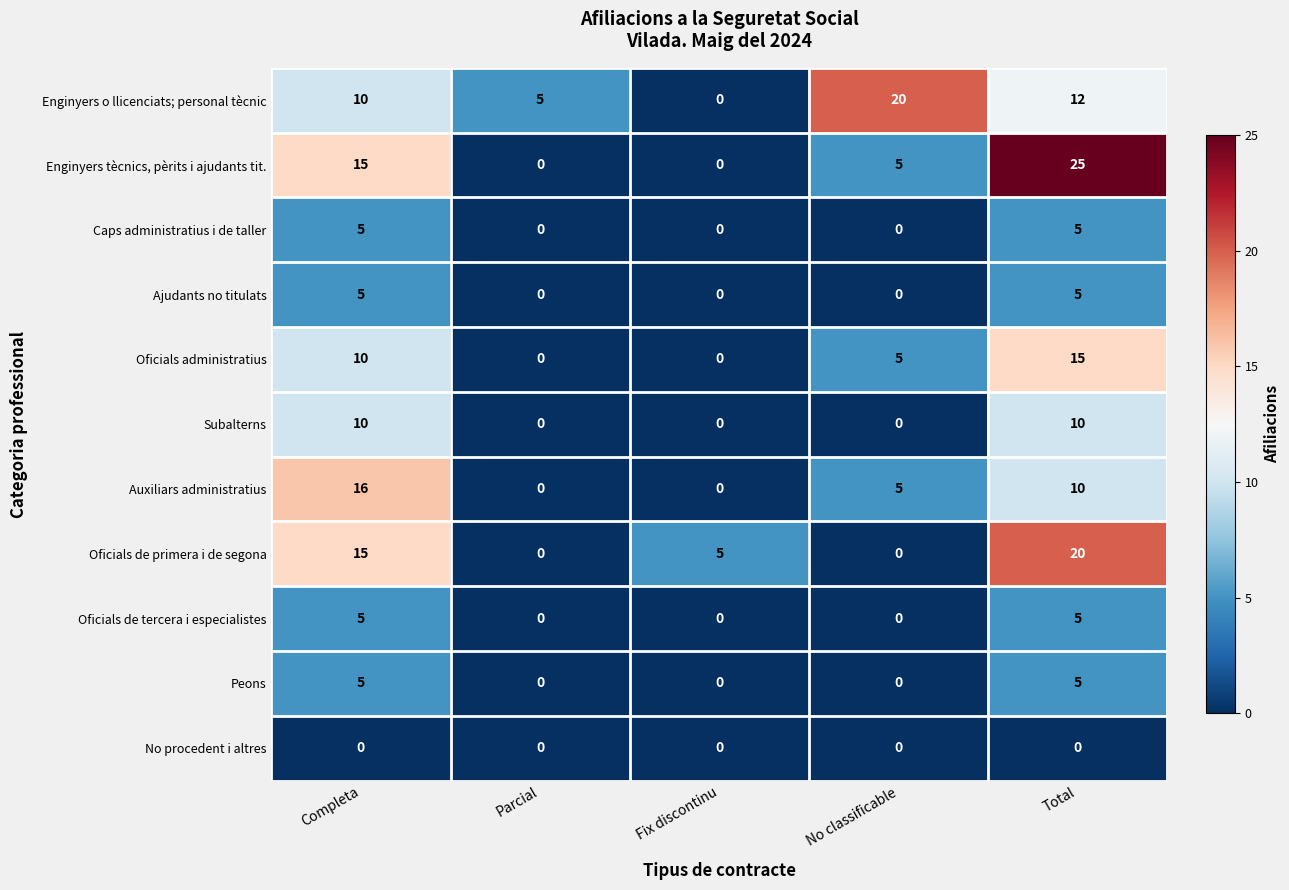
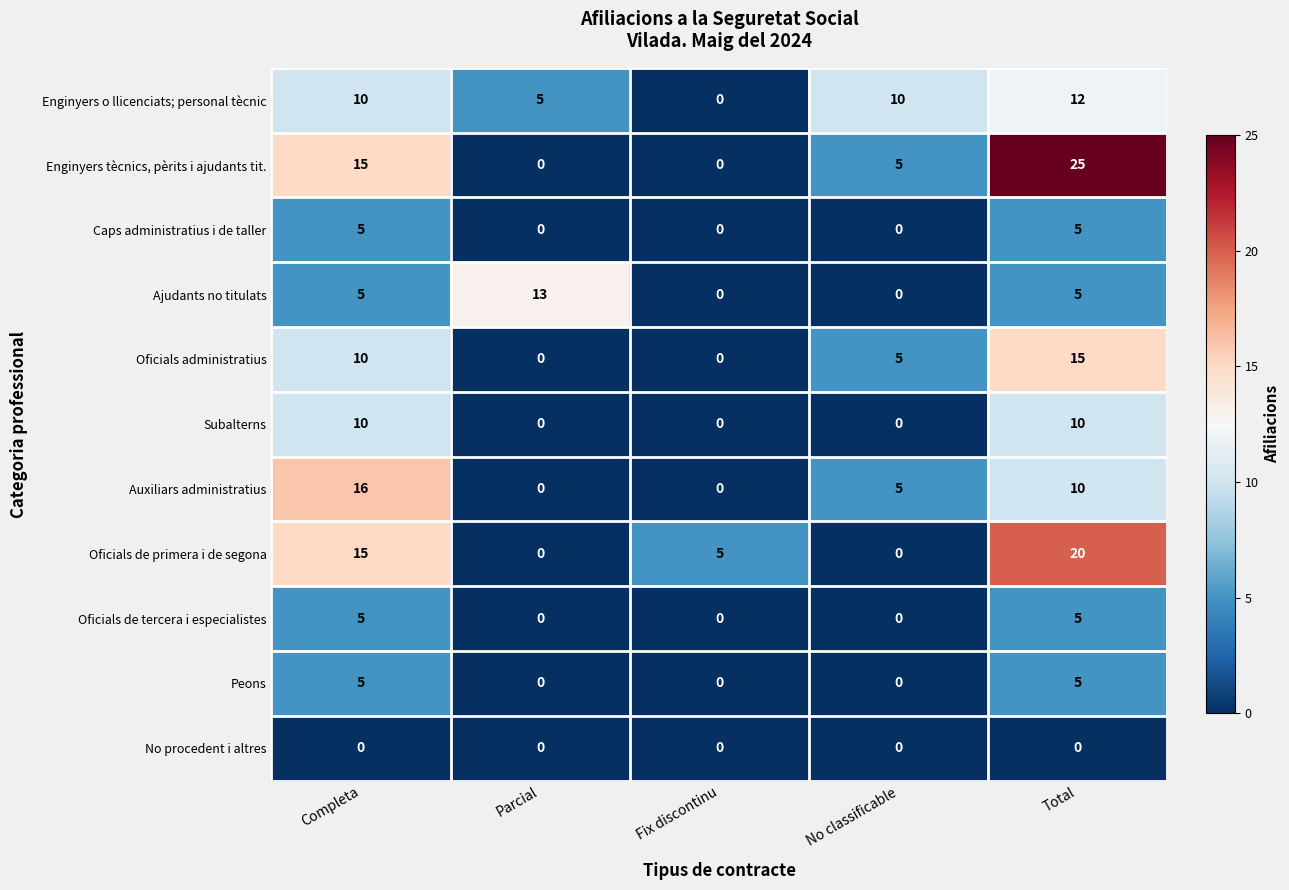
  {
    "Enginyers o llicenciats; personal tècnic": {
      "Completa": 10,
      "Parcial": 5,
      "Fix discontinu": 0,
-     "No classificable": 20,
+     "No classificable": 10,
      "Total": 12
    },
    "Enginyers tècnics, pèrits i ajudants tit.": {
      "Completa": 15,
      "Parcial": 0,
      "Fix discontinu": 0,
      "No classificable": 5,
      "Total": 25
    },
    "Caps administratius i de taller": {
      "Completa": 5,
      "Parcial": 0,
      "Fix discontinu": 0,
      "No classificable": 0,
      "Total": 5
    },
    "Ajudants no titulats": {
      "Completa": 5,
-     "Parcial": 0,
+     "Parcial": 13,
      "Fix discontinu": 0,
      "No classificable": 0,
      "Total": 5
    },
    "Oficials administratius": {
      "Completa": 10,
      "Parcial": 0,
      "Fix discontinu": 0,
      "No classificable": 5,
      "Total": 15
    },
    "Subalterns": {
      "Completa": 10,
      "Parcial": 0,
      "Fix discontinu": 0,
      "No classificable": 0,
      "Total": 10
    },
    "Auxiliars administratius": {
      "Completa": 16,
      "Parcial": 0,
      "Fix discontinu": 0,
      "No classificable": 5,
      "Total": 10
    },
    "Oficials de primera i de segona": {
      "Completa": 15,
      "Parcial": 0,
      "Fix discontinu": 5,
      "No classificable": 0,
      "Total": 20
    },
    "Oficials de tercera i especialistes": {
      "Completa": 5,
      "Parcial": 0,
      "Fix discontinu": 0,
      "No classificable": 0,
      "Total": 5
    },
    "Peons": {
      "Completa": 5,
      "Parcial": 0,
      "Fix discontinu": 0,
      "No classificable": 0,
      "Total": 5
    },
    "No procedent i altres": {
      "Completa": 0,
      "Parcial": 0,
      "Fix discontinu": 0,
      "No classificable": 0,
      "Total": 0
    }
  }
